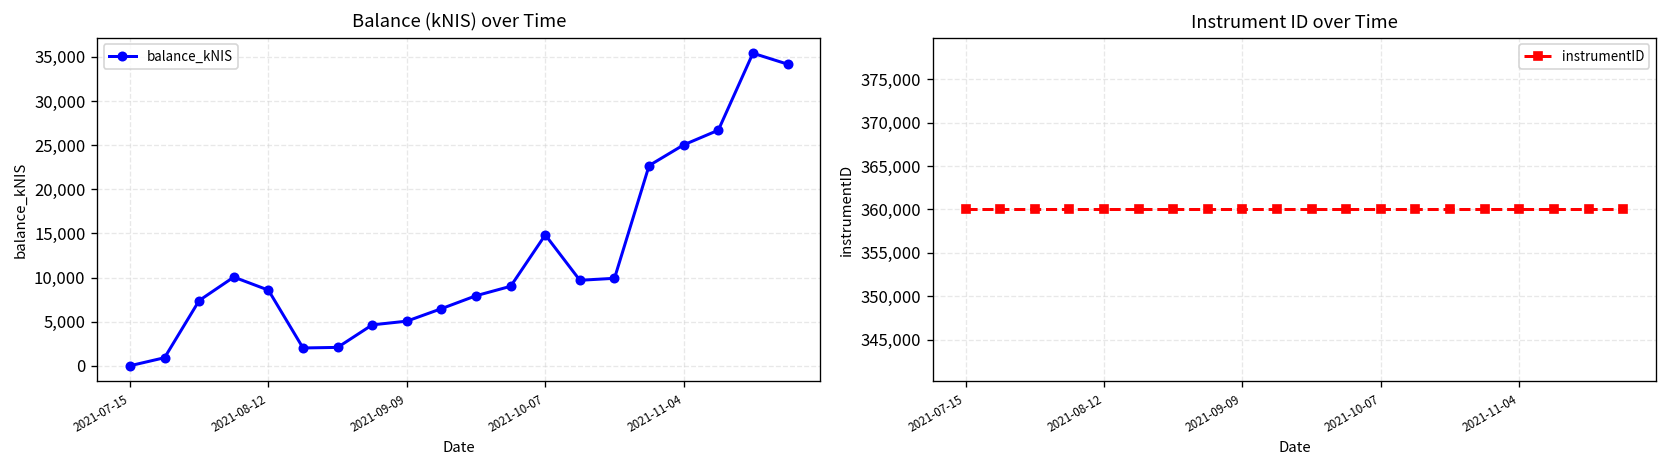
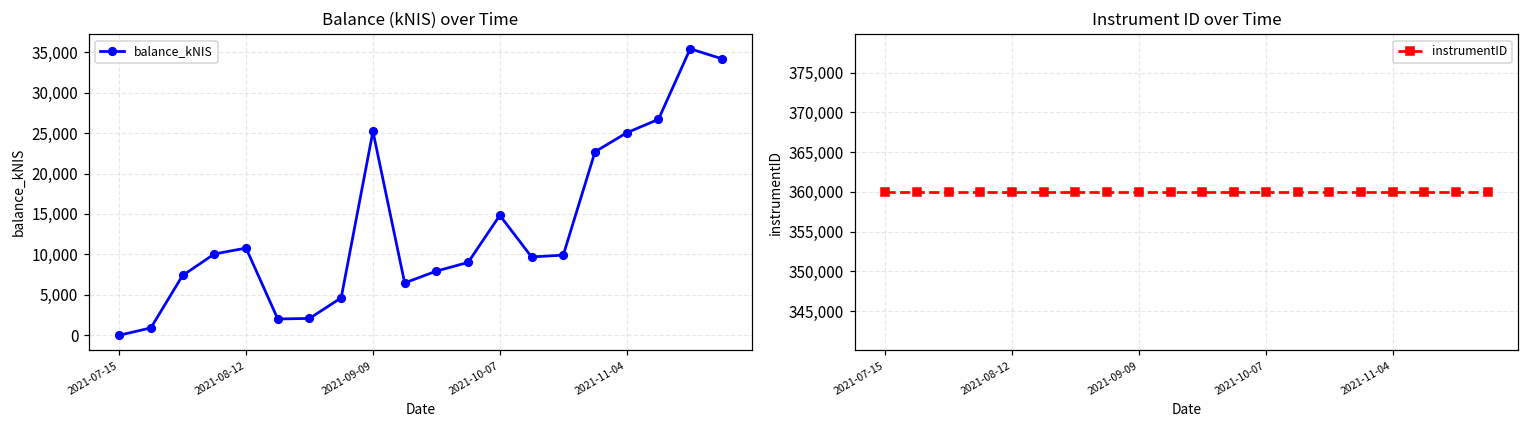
  {
    "Balance (kNIS) over Time": {
      "2021-07-15": "0",
-     "2021-08-12": "9,000",
-     "2021-09-09": "5,000",
+     "2021-08-12": "11,000",
+     "2021-09-09": "25,000",
      "2021-10-07": "15,000",
      "2021-11-04": "25,000"
    },
    "Instrument ID over Time": {
      "2021-07-15": "360,000",
      "2021-08-12": "360,000",
      "2021-09-09": "360,000",
      "2021-10-07": "360,000",
      "2021-11-04": "360,000"
    }
  }
